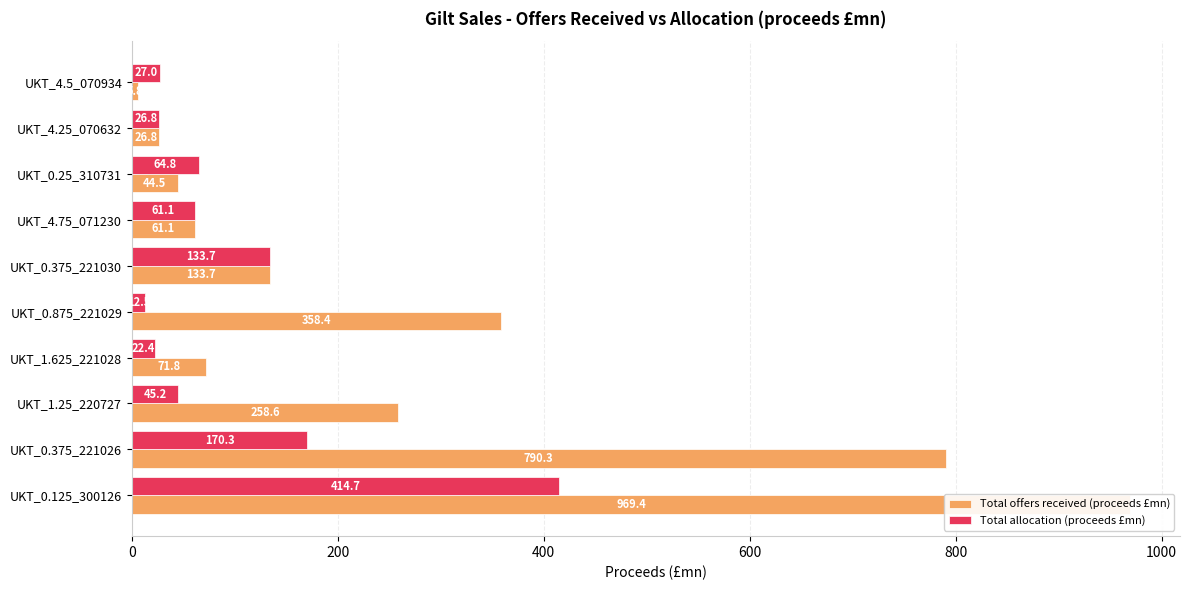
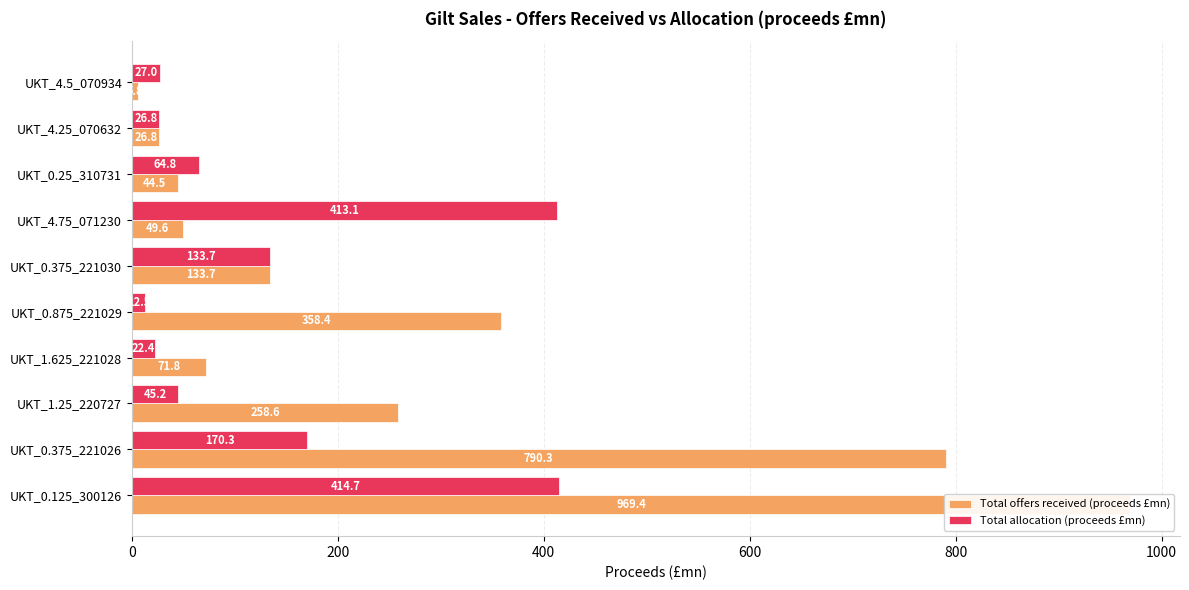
  {
    "Total offers received (proceeds £mn)": {
      "UKT_4.25_070632": 26.8,
      "UKT_0.25_310731": 44.5,
-     "UKT_4.75_071230": 61.1,
+     "UKT_4.75_071230": 49.6,
      "UKT_0.375_221030": 133.7,
      "UKT_0.875_221029": 358.4,
      "UKT_1.625_221028": 71.8,
      "UKT_1.25_220727": 258.6,
      "UKT_0.375_221026": 790.3
    },
    "Total allocation (proceeds £mn)": {
      "UKT_4.5_070934": 27.0,
      "UKT_4.25_070632": 26.8,
      "UKT_0.25_310731": 64.8,
-     "UKT_4.75_071230": 61.1,
+     "UKT_4.75_071230": 413.1,
      "UKT_0.375_221030": 133.7,
      "UKT_0.875_221029": 12.5,
      "UKT_1.625_221028": 22.4,
      "UKT_1.25_220727": 45.2,
      "UKT_0.375_221026": 170.3,
      "UKT_0.125_300126": 414.7
    }
  }
